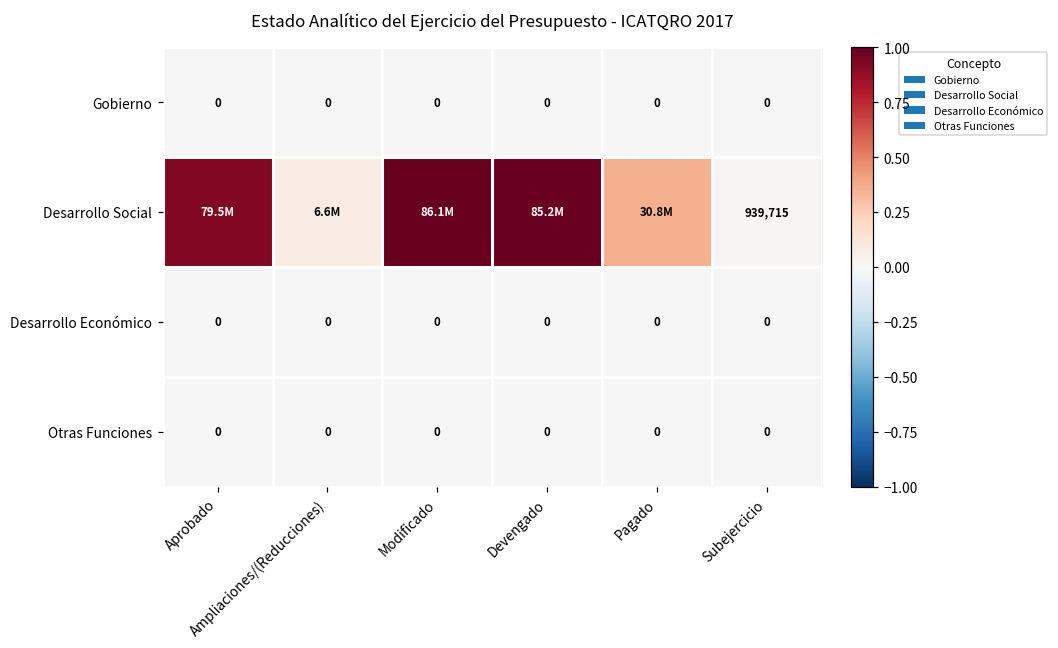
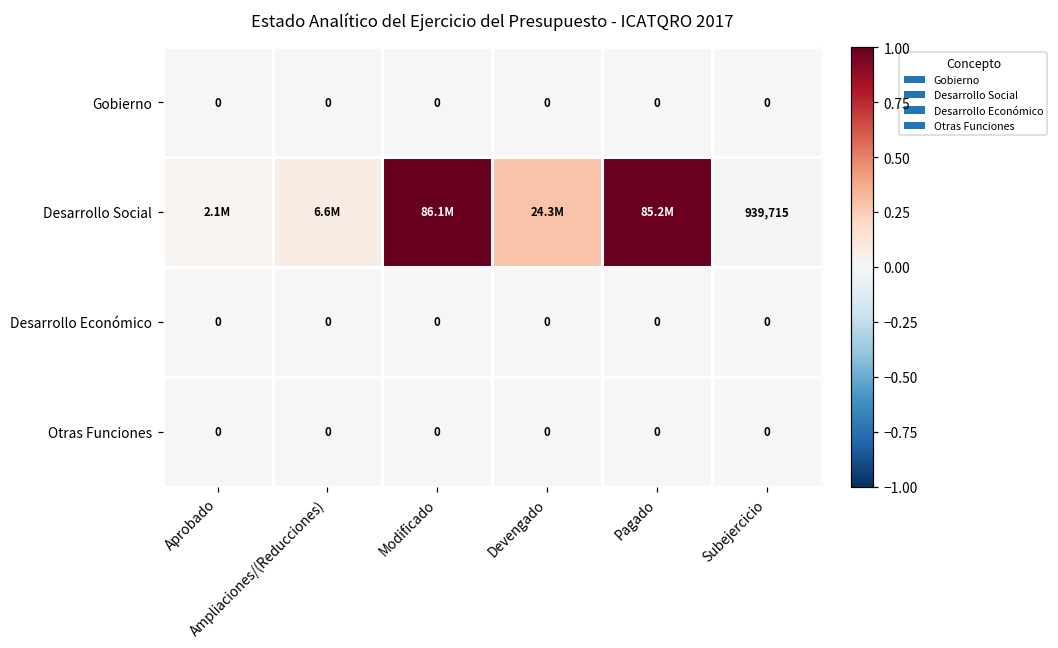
  {
    "Gobierno": {
      "Aprobado": "0",
      "Ampliaciones/(Reducciones)": "0",
      "Modificado": "0",
      "Devengado": "0",
      "Pagado": "0",
      "Subejercicio": "0"
    },
    "Desarrollo Social": {
-     "Aprobado": "79.5M",
+     "Aprobado": "2.1M",
      "Ampliaciones/(Reducciones)": "6.6M",
      "Modificado": "86.1M",
-     "Devengado": "85.2M",
-     "Pagado": "30.8M",
+     "Devengado": "24.3M",
+     "Pagado": "85.2M",
      "Subejercicio": "939,715"
    },
    "Desarrollo Económico": {
      "Aprobado": "0",
      "Ampliaciones/(Reducciones)": "0",
      "Modificado": "0",
      "Devengado": "0",
      "Pagado": "0",
      "Subejercicio": "0"
    },
    "Otras Funciones": {
      "Aprobado": "0",
      "Ampliaciones/(Reducciones)": "0",
      "Modificado": "0",
      "Devengado": "0",
      "Pagado": "0",
      "Subejercicio": "0"
    }
  }
